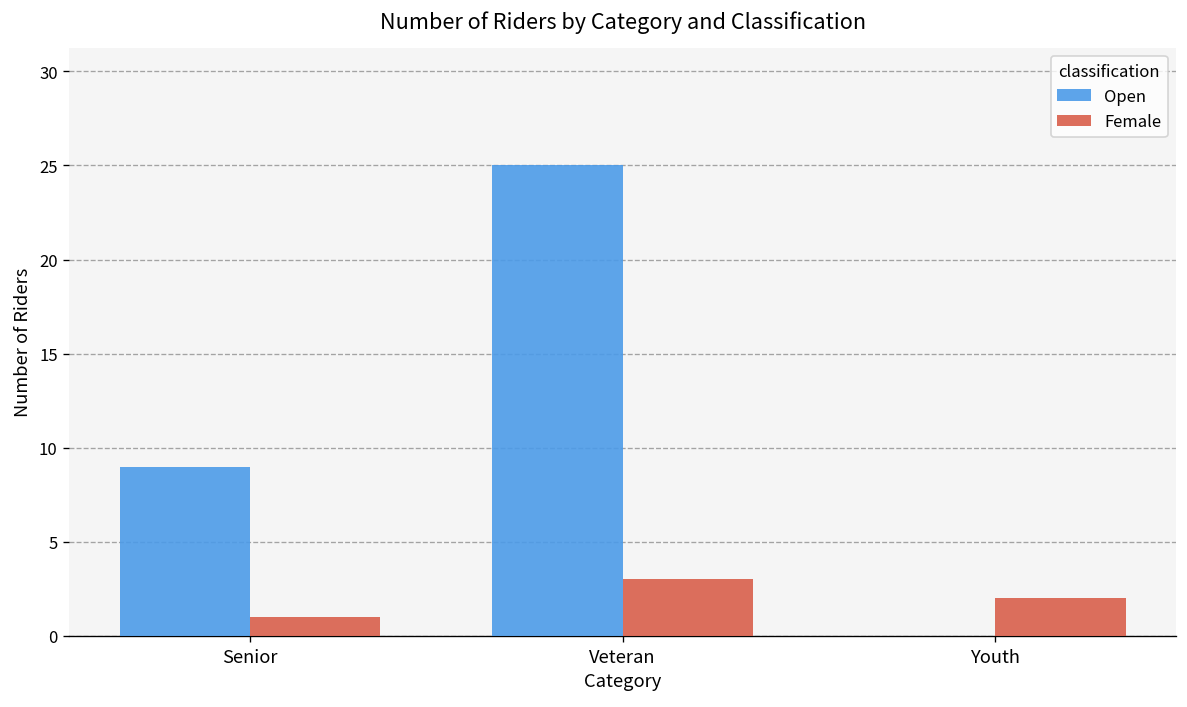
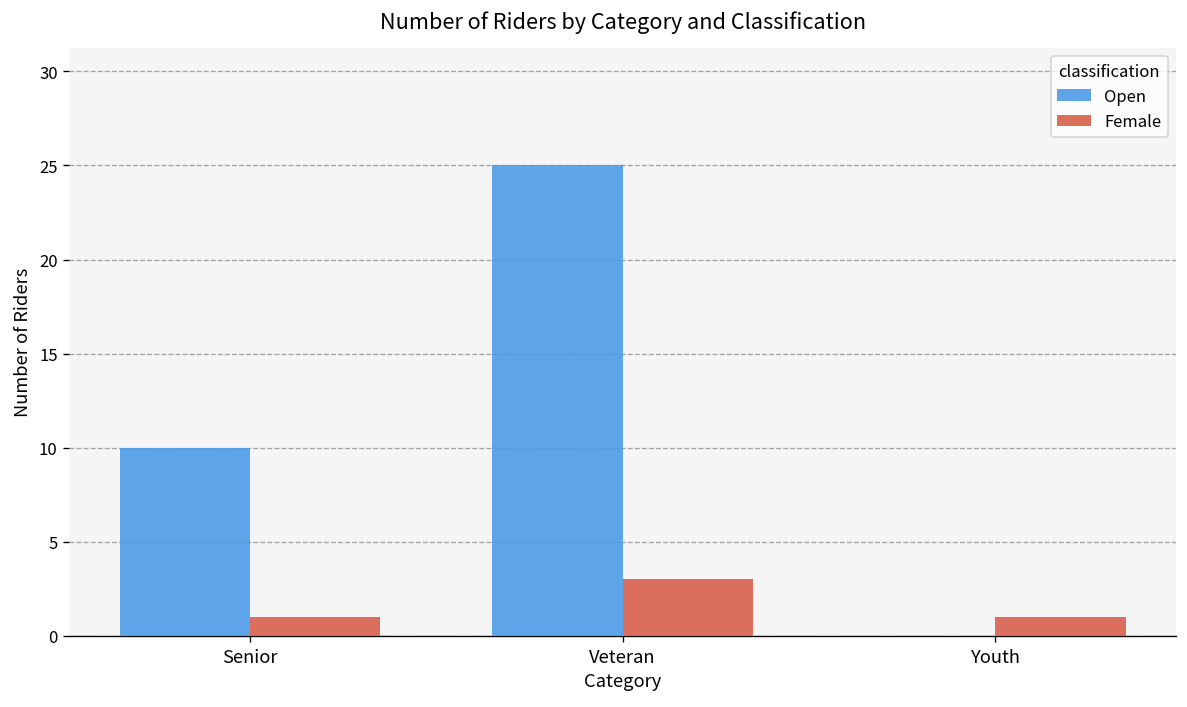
  {
    "Open": {
-     "Senior": 9,
+     "Senior": 10,
      "Veteran": 25,
      "Youth": 0
    },
    "Female": {
      "Senior": 1,
      "Veteran": 3,
-     "Youth": 2
+     "Youth": 1
    }
  }
